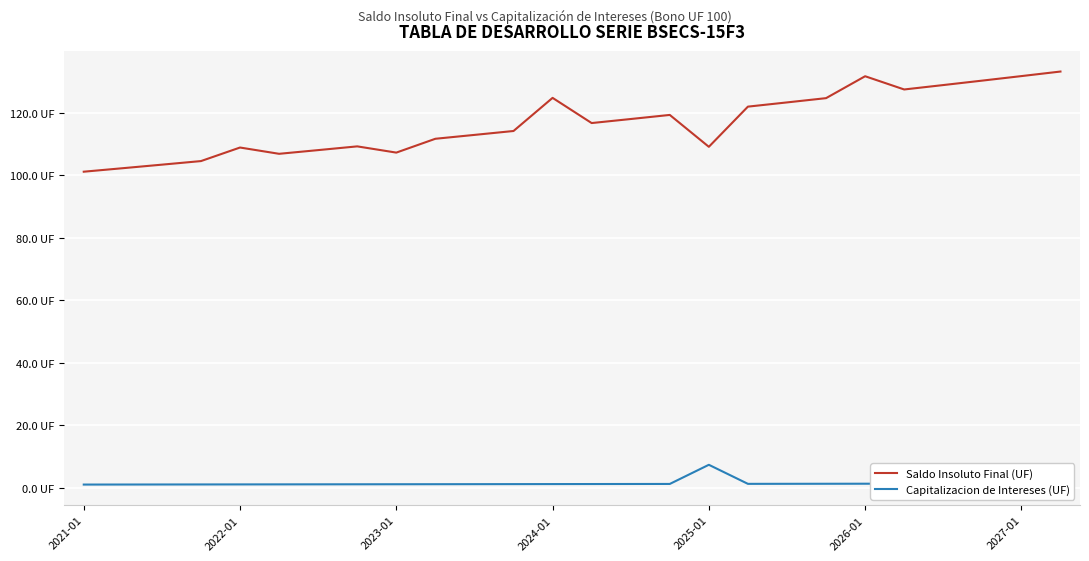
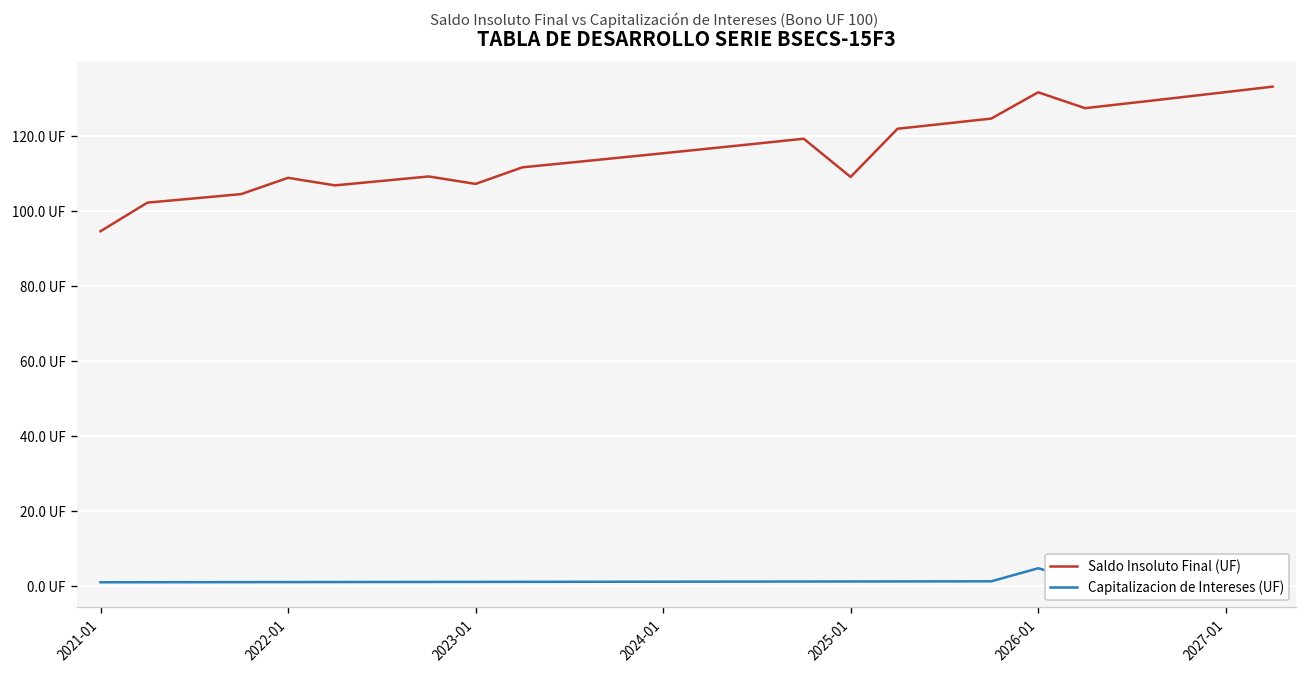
  {
    "Saldo Insoluto Final (UF)": {
-     "2021-01": "101 UF",
+     "2021-01": "95 UF",
      "2022-01": "109 UF",
      "2023-01": "107 UF",
-     "2024-01": "125 UF",
+     "2024-01": "115 UF",
      "2025-01": "109 UF",
      "2026-01": "132 UF",
      "2027-01": "132 UF"
    },
    "Capitalizacion de Intereses (UF)": {
      "2021-01": "1 UF",
      "2022-01": "1 UF",
      "2023-01": "1 UF",
      "2024-01": "1 UF",
-     "2025-01": "7 UF",
-     "2026-01": "1 UF"
+     "2025-01": "1 UF",
+     "2026-01": "5 UF"
    }
  }
